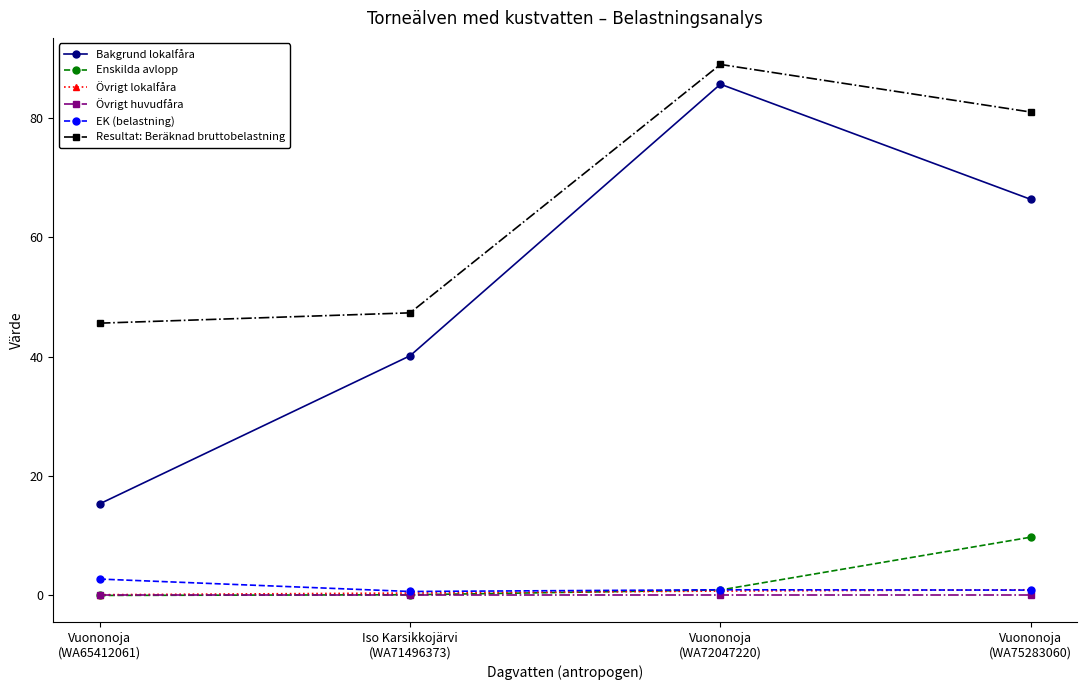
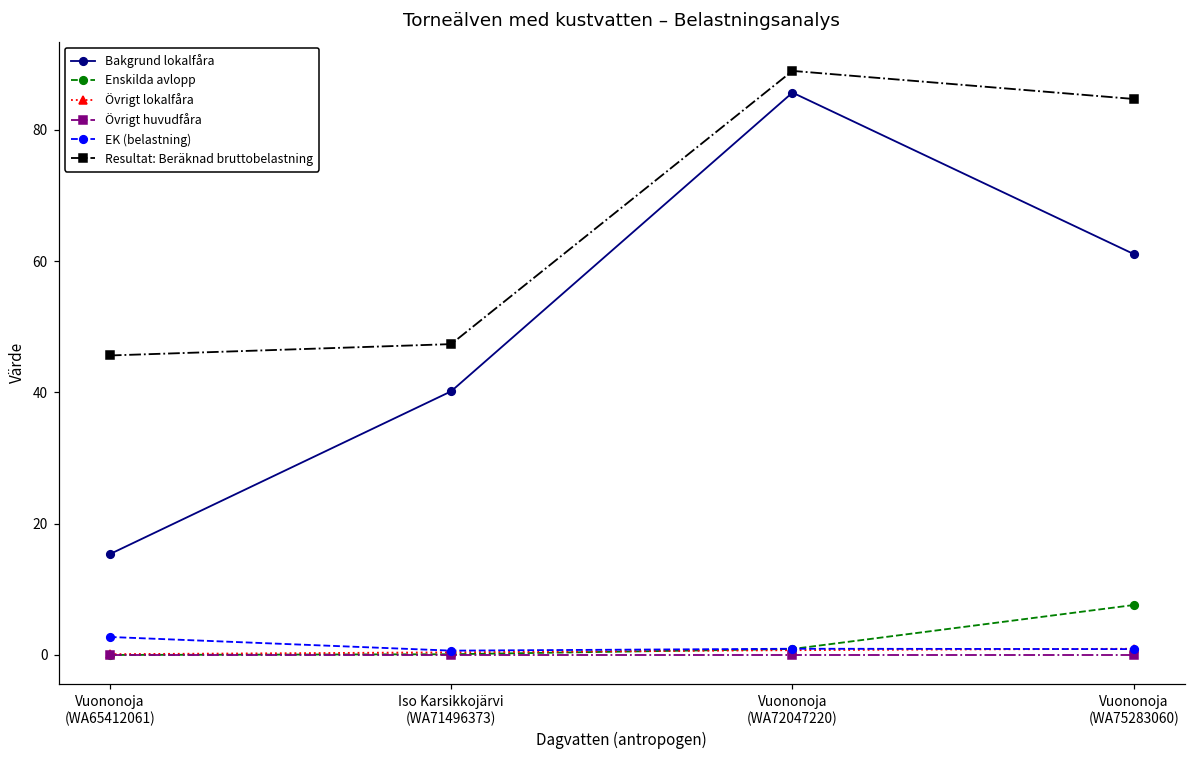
  {
    "Bakgrund lokalfåra": {
      "Vuononoja (WA65412061)": 15,
      "Iso Karsikkojärvi (WA71496373)": 40,
      "Vuononoja (WA72047220)": 86,
-     "Vuononoja (WA75283060)": 66
+     "Vuononoja (WA75283060)": 61
    },
    "Enskilda avlopp": {
-     "Vuononoja (WA75283060)": 10
+     "Vuononoja (WA75283060)": 8
    },
    "Övrigt huvudfåra": {
      "Vuononoja (WA72047220)": 0,
      "Vuononoja (WA75283060)": 0
    },
    "EK (belastning)": {
      "Vuononoja (WA65412061)": 3
    },
    "Resultat: Beräknad bruttobelastning": {
      "Vuononoja (WA65412061)": 46,
      "Iso Karsikkojärvi (WA71496373)": 47,
      "Vuononoja (WA72047220)": 89,
-     "Vuononoja (WA75283060)": 81
+     "Vuononoja (WA75283060)": 85
    }
  }
